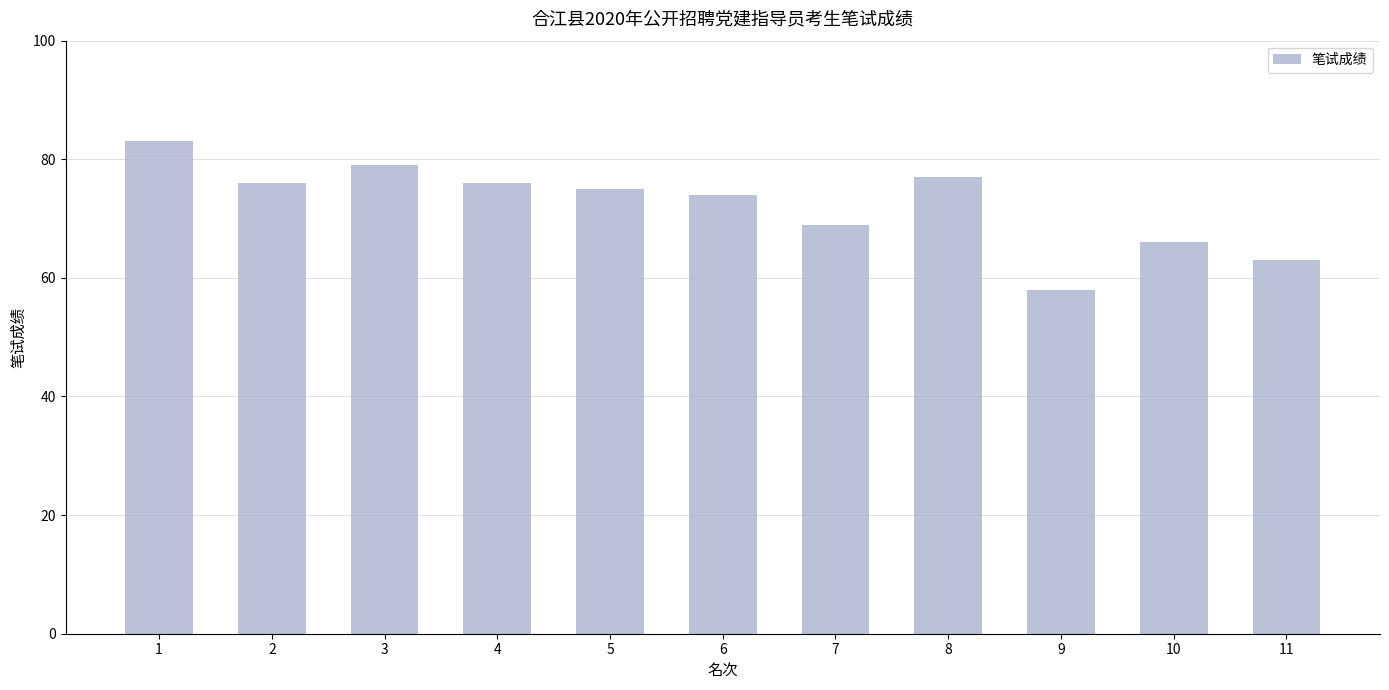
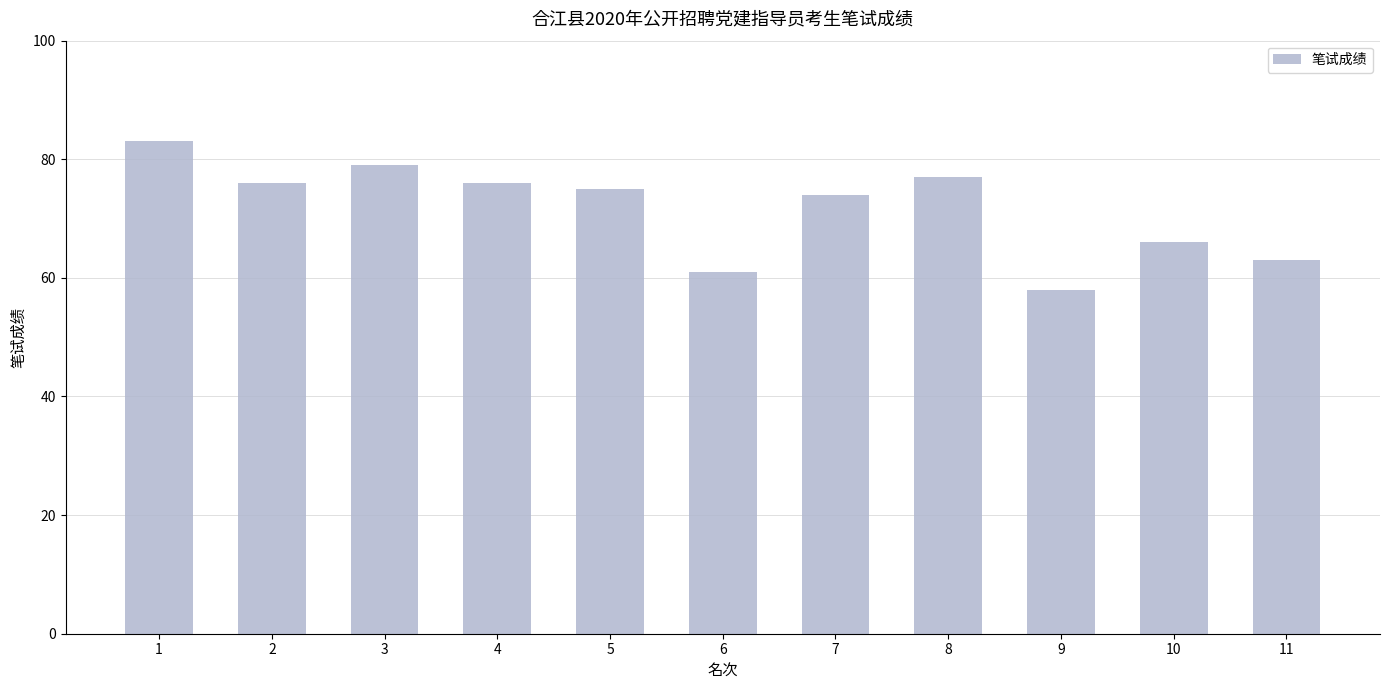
  {
    "1": 83,
    "2": 76,
    "3": 79,
    "4": 76,
    "5": 75,
-   "6": 74,
-   "7": 69,
+   "6": 61,
+   "7": 74,
    "8": 77,
    "9": 58,
    "10": 66,
    "11": 63
  }
